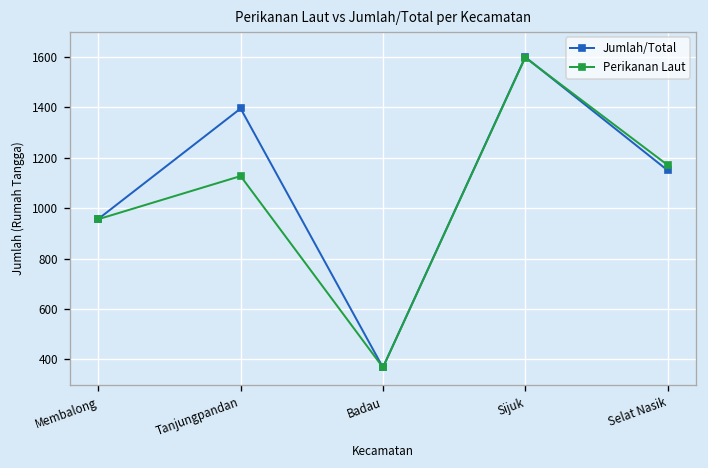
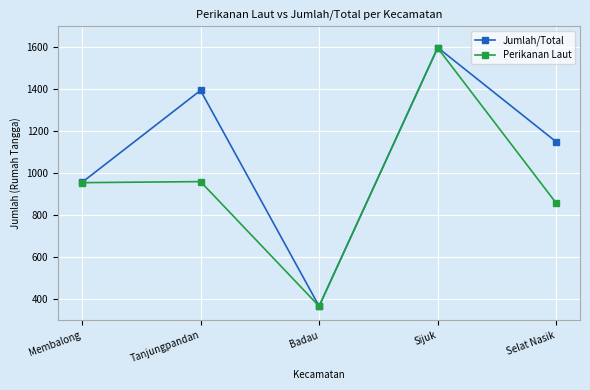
  {
    "Jumlah/Total": {
      "Tanjungpandan": 1400,
      "Selat Nasik": 1150
    },
    "Perikanan Laut": {
-     "Tanjungpandan": 1130,
-     "Selat Nasik": 1170
+     "Tanjungpandan": 960,
+     "Selat Nasik": 860
    }
  }
